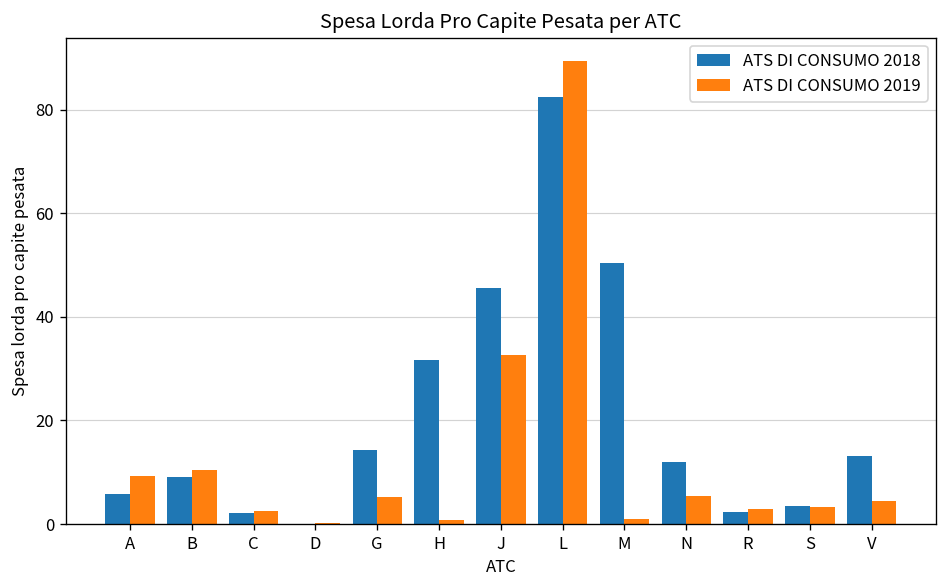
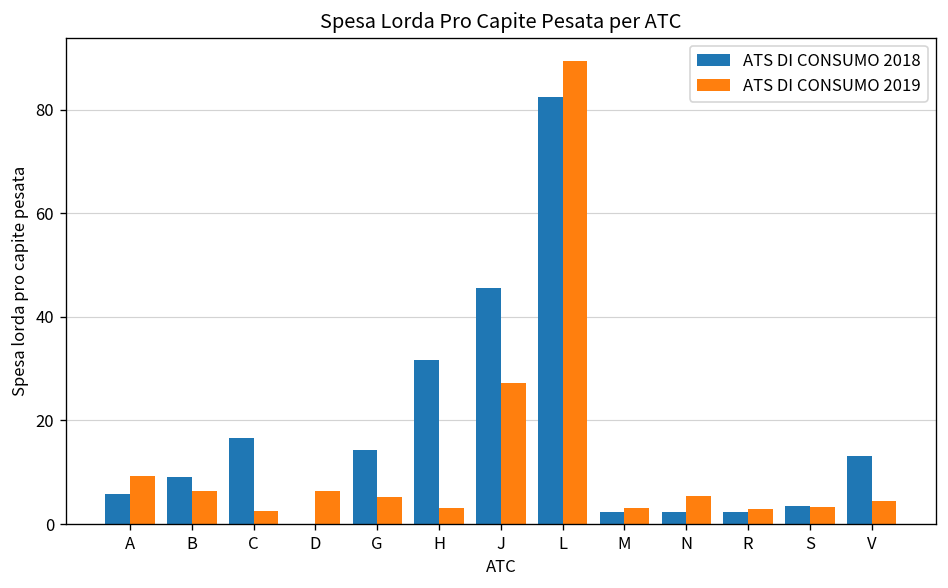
  {
    "ATS DI CONSUMO 2018": {
      "A": 6,
      "B": 9,
-     "C": 2,
+     "C": 17,
      "G": 14,
      "H": 32,
      "J": 46,
      "L": 82,
-     "M": 50,
-     "N": 12,
+     "M": 2,
+     "N": 2,
      "R": 2,
      "S": 4,
      "V": 13
    },
    "ATS DI CONSUMO 2019": {
      "A": 9,
-     "B": 10,
+     "B": 6,
      "C": 2,
-     "D": 0,
+     "D": 6,
      "G": 5,
-     "H": 1,
-     "J": 33,
+     "H": 3,
+     "J": 27,
      "L": 89,
-     "M": 1,
+     "M": 3,
      "N": 5,
      "R": 3,
      "S": 3,
      "V": 4
    }
  }
